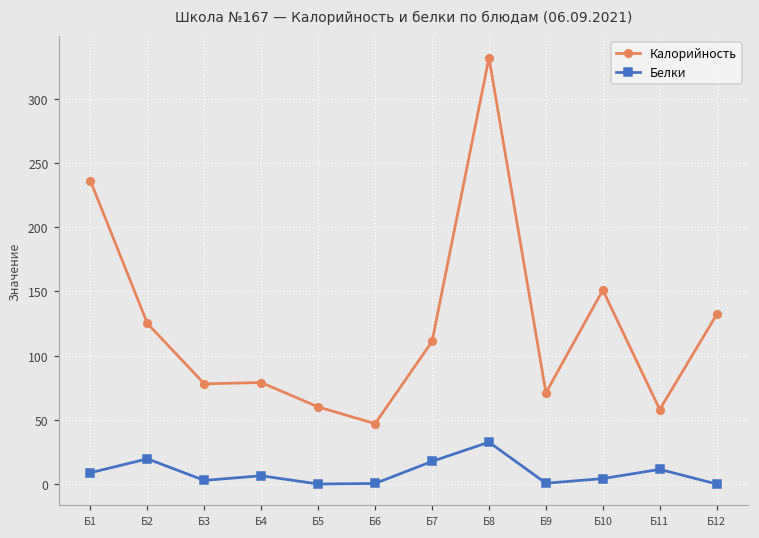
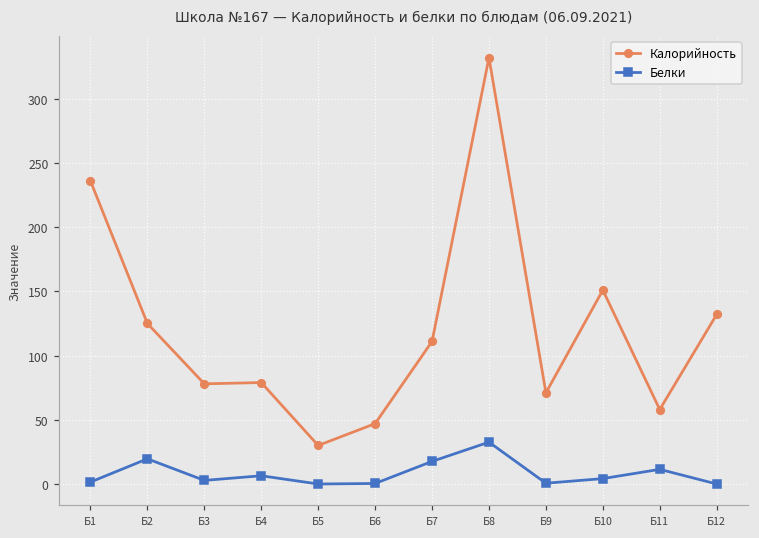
  {
    "Калорийность": {
      "Б1": 236,
      "Б2": 125,
      "Б3": 78,
      "Б4": 79,
-     "Б5": 60,
+     "Б5": 30,
      "Б6": 47,
      "Б7": 111,
      "Б8": 332,
      "Б9": 71,
      "Б10": 151,
      "Б11": 58,
      "Б12": 132
    },
    "Белки": {
-     "Б1": 9,
+     "Б1": 2,
      "Б2": 20,
      "Б3": 3,
      "Б4": 6,
      "Б5": 0,
      "Б6": 0,
      "Б7": 18,
      "Б8": 33,
      "Б9": 1,
      "Б10": 4,
      "Б11": 11,
      "Б12": 0
    }
  }
